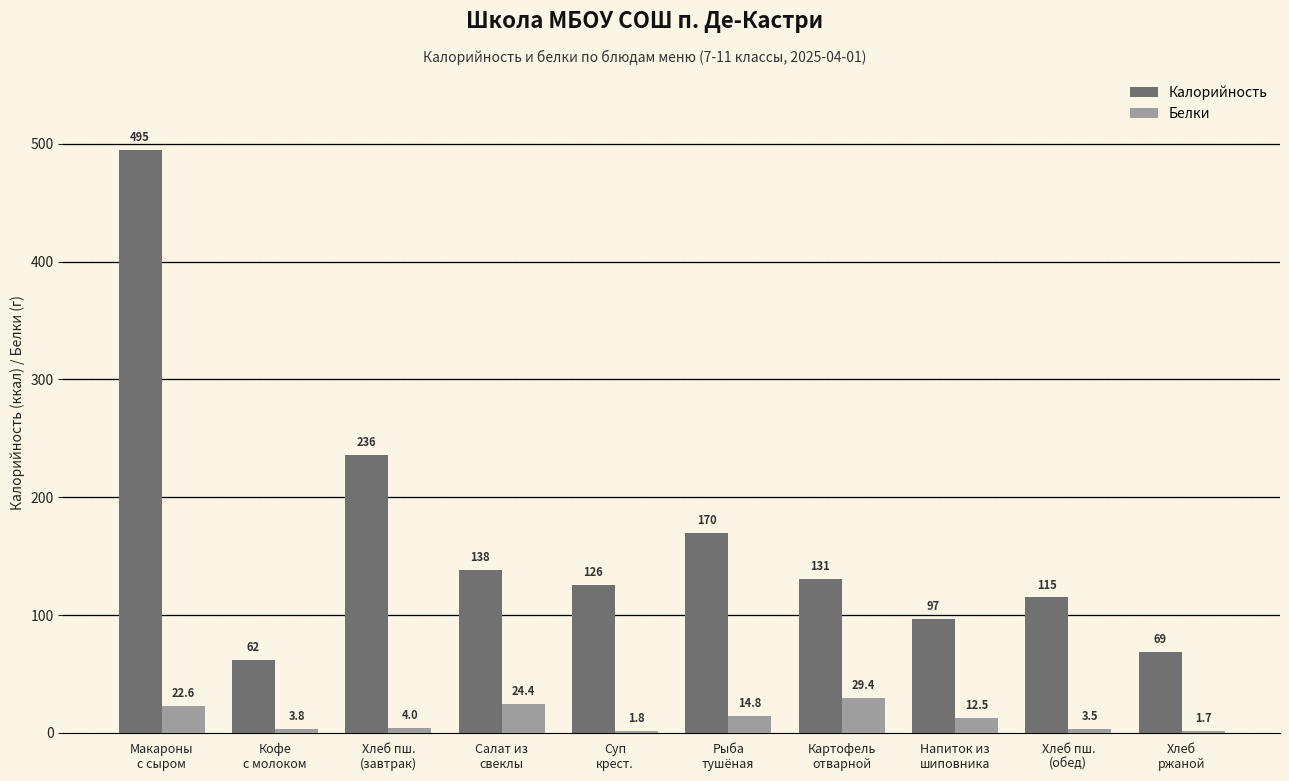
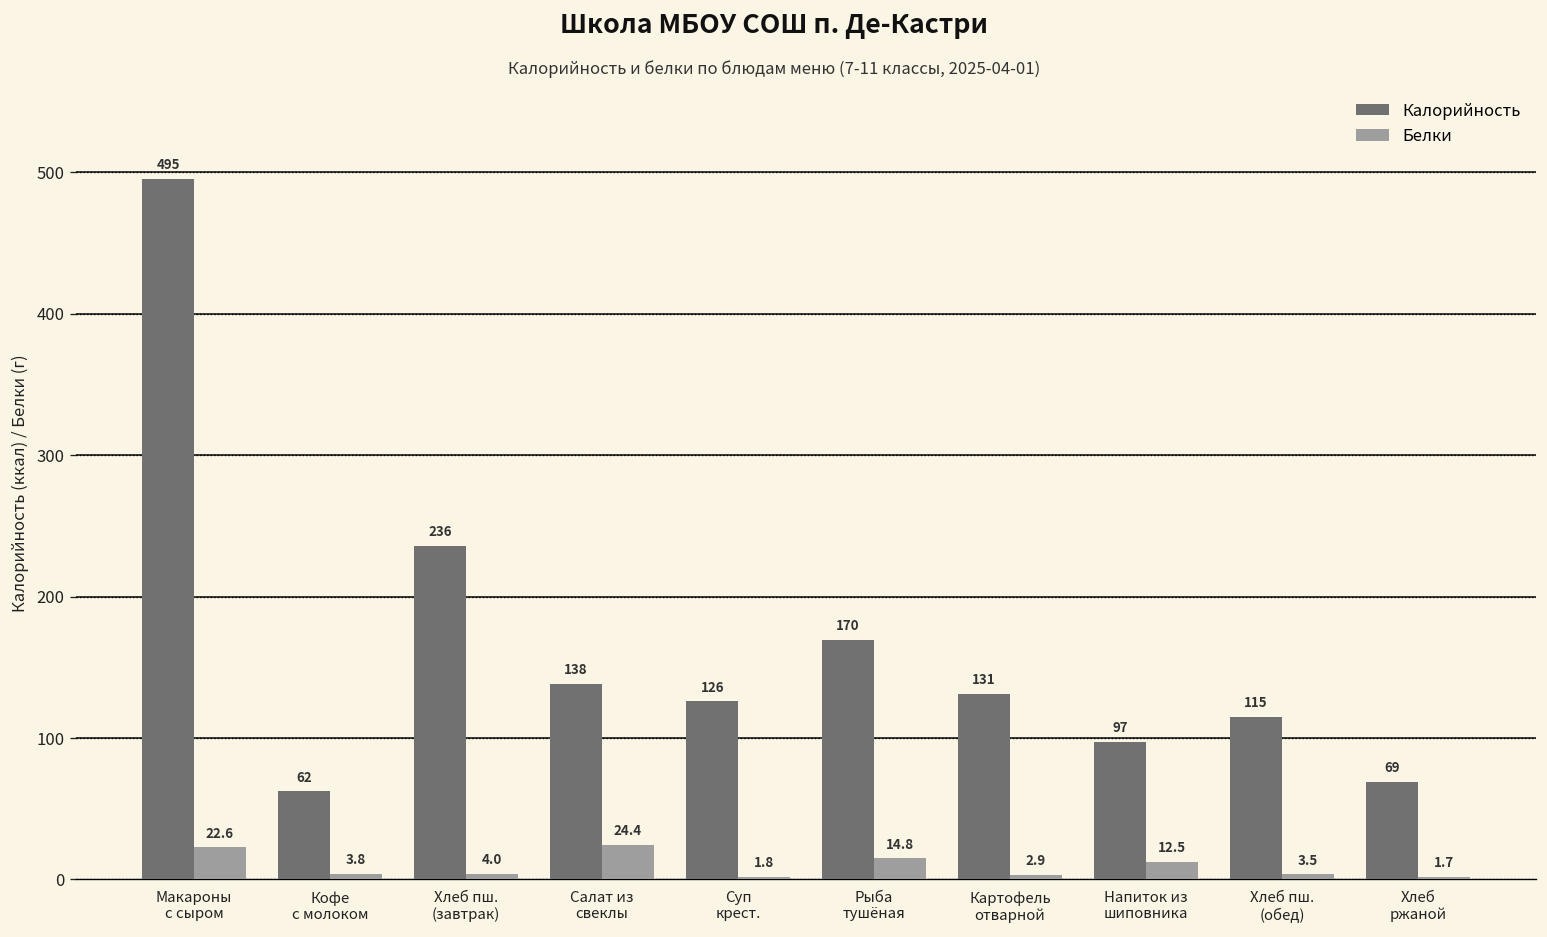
  {
    "Калорийность": {
      "Макароны с сыром": 495,
      "Кофе с молоком": 62,
      "Хлеб пш. (завтрак)": 236,
      "Салат из свеклы": 138,
      "Суп крест.": 126,
      "Рыба тушёная": 170,
      "Картофель отварной": 131,
      "Напиток из шиповника": 97,
      "Хлеб пш. (обед)": 115,
      "Хлеб ржаной": 69
    },
    "Белки": {
      "Макароны с сыром": 22.6,
      "Кофе с молоком": 3.8,
      "Хлеб пш. (завтрак)": 4.0,
      "Салат из свеклы": 24.4,
      "Суп крест.": 1.8,
      "Рыба тушёная": 14.8,
-     "Картофель отварной": 29.4,
+     "Картофель отварной": 2.9,
      "Напиток из шиповника": 12.5,
      "Хлеб пш. (обед)": 3.5,
      "Хлеб ржаной": 1.7
    }
  }
